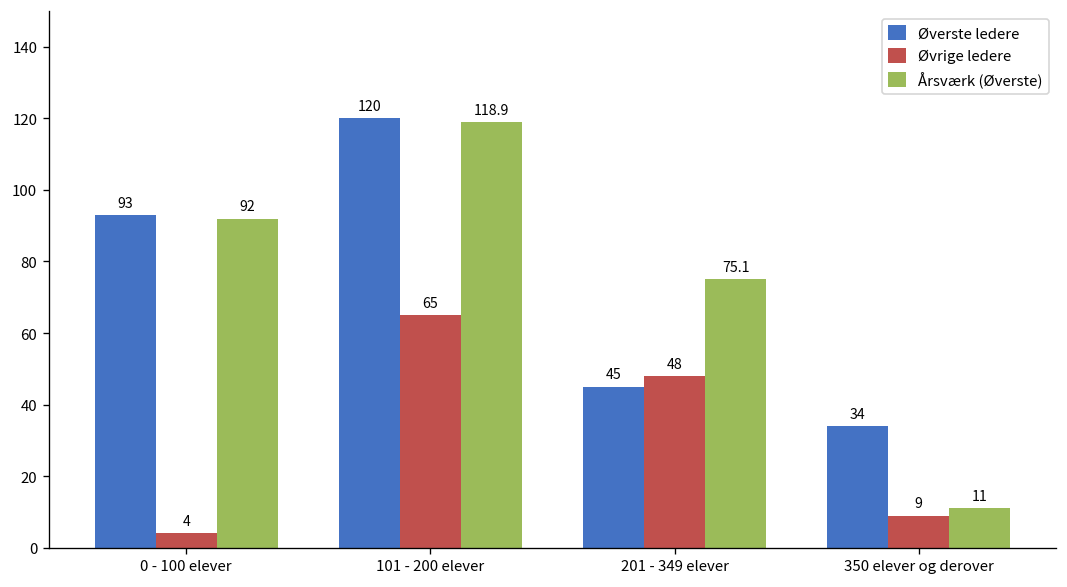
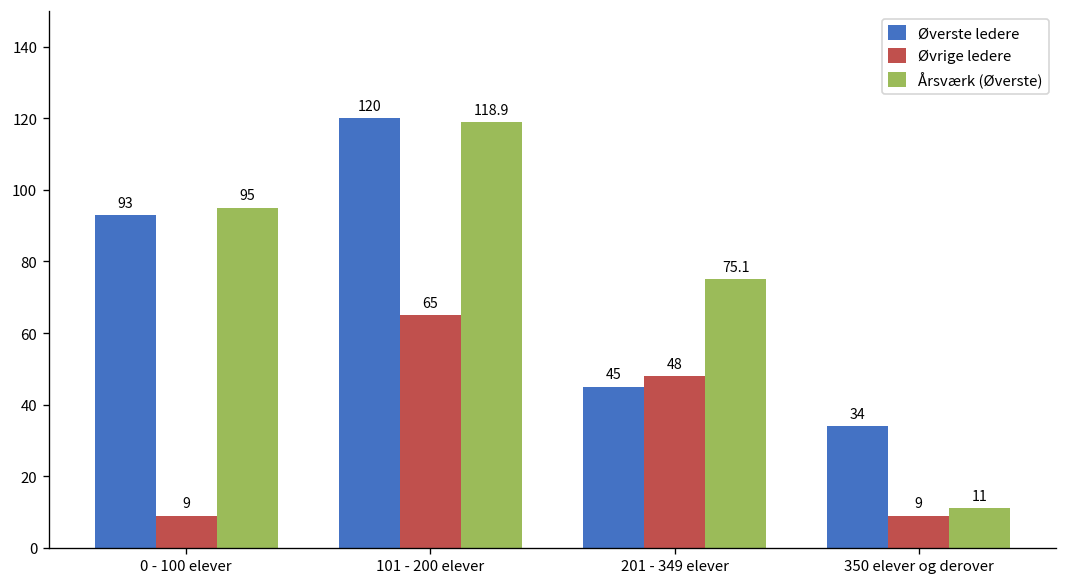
  {
    "Øverste ledere": {
      "0 - 100 elever": 93,
      "101 - 200 elever": 120,
      "201 - 349 elever": 45,
      "350 elever og derover": 34
    },
    "Øvrige ledere": {
-     "0 - 100 elever": 4,
+     "0 - 100 elever": 9,
      "101 - 200 elever": 65,
      "201 - 349 elever": 48,
      "350 elever og derover": 9
    },
    "Årsværk (Øverste)": {
-     "0 - 100 elever": 92,
+     "0 - 100 elever": 95,
      "101 - 200 elever": 118.9,
      "201 - 349 elever": 75.1,
      "350 elever og derover": 11
    }
  }
